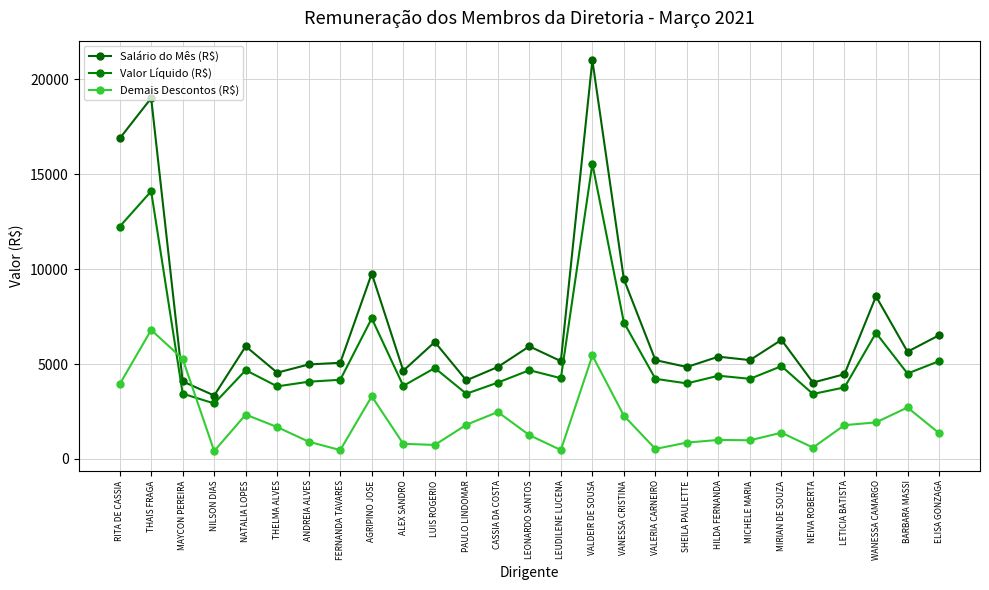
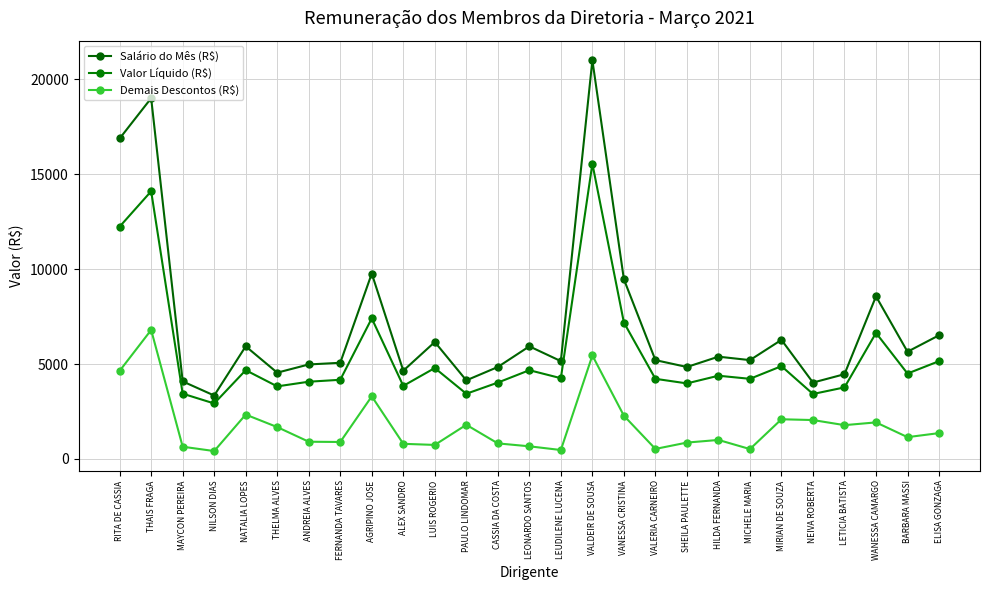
  {
    "Demais Descontos (R$)": {
-     "RITA DE CASSIA": 3900,
+     "RITA DE CASSIA": 4600,
      "THAIS FRAGA": 6800,
-     "MAYCON PEREIRA": 5300,
+     "MAYCON PEREIRA": 600,
      "NILSON DIAS": 400,
      "NATALIA LOPES": 2300,
      "THELMA ALVES": 1700,
      "ANDREIA ALVES": 900,
-     "FERNANDA TAVARES": 500,
+     "FERNANDA TAVARES": 900,
      "AGRIPINO JOSE": 3300,
      "ALEX SANDRO": 800,
      "LUIS ROGERIO": 700,
      "PAULO LINDOMAR": 1800,
-     "CASSIA DA COSTA": 2500,
-     "LEONARDO SANTOS": 1300,
+     "CASSIA DA COSTA": 800,
+     "LEONARDO SANTOS": 700,
      "LEUDILENE LUCENA": 500,
      "VALDEIR DE SOUSA": 5500,
      "VANESSA CRISTINA": 2300,
      "VALERIA CARNEIRO": 500,
      "SHEILA PAULETTE": 900,
      "HILDA FERNANDA": 1000,
-     "MICHELE MARIA": 1000,
-     "MIRIAN DE SOUZA": 1400,
-     "NEIVA ROBERTA": 600,
+     "MICHELE MARIA": 500,
+     "MIRIAN DE SOUZA": 2100,
+     "NEIVA ROBERTA": 2100,
      "LETICIA BATISTA": 1800,
      "WANESSA CAMARGO": 1900,
-     "BARBARA MASSI": 2700,
+     "BARBARA MASSI": 1100,
      "ELISA GONZAGA": 1400
    }
  }
